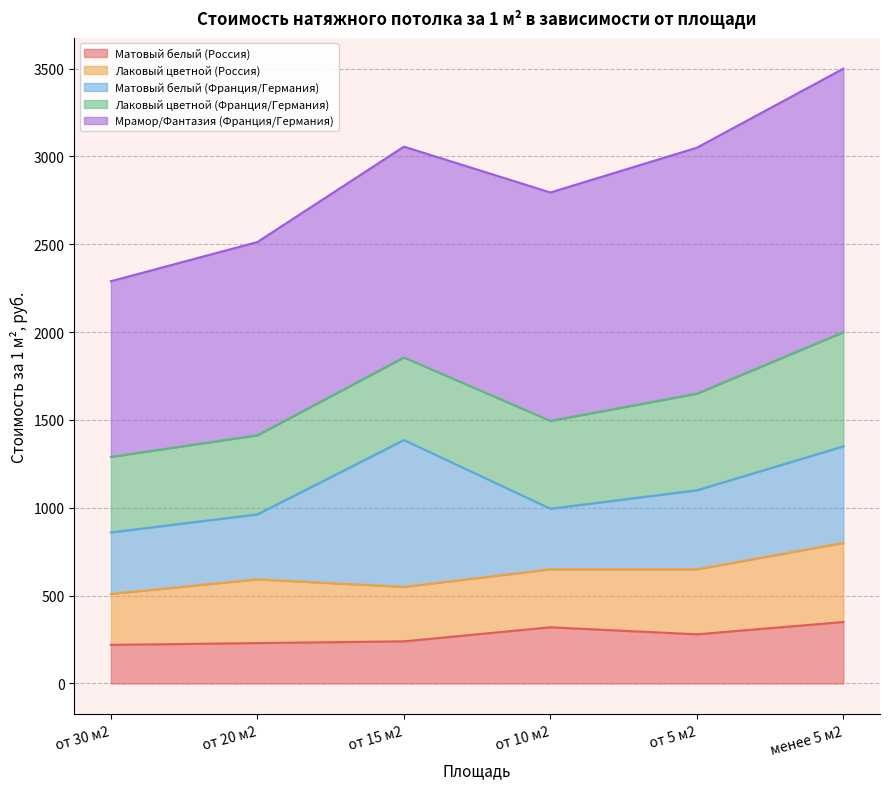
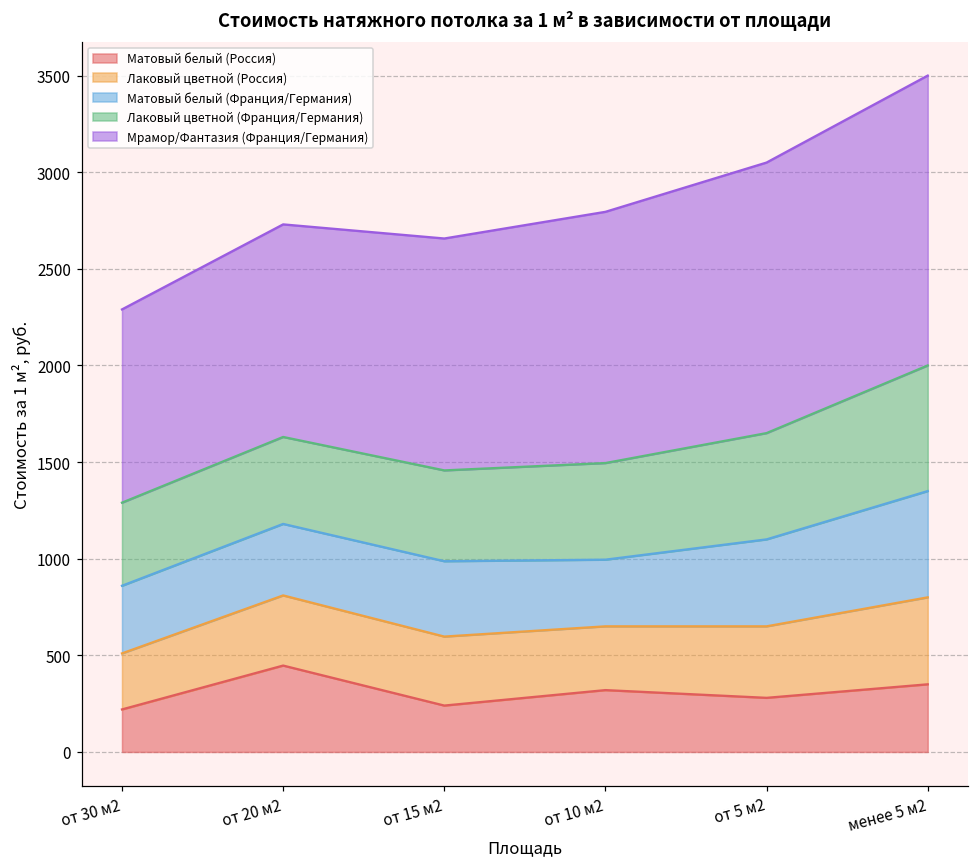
  {
    "Матовый белый (Россия)": {
      "от 30 м2": 220,
-     "от 20 м2": 230,
+     "от 20 м2": 450,
      "от 15 м2": 240,
      "от 10 м2": 320,
      "от 5 м2": 280,
      "менее 5 м2": 350
    },
    "Лаковый цветной (Россия)": {
      "от 30 м2": 290,
      "от 20 м2": 360,
-     "от 15 м2": 310,
+     "от 15 м2": 360,
      "от 10 м2": 330,
      "от 5 м2": 370,
      "менее 5 м2": 450
    },
    "Матовый белый (Франция/Германия)": {
      "от 30 м2": 350,
      "от 20 м2": 370,
-     "от 15 м2": 840,
+     "от 15 м2": 390,
      "от 10 м2": 350,
      "от 5 м2": 450,
      "менее 5 м2": 550
    },
    "Лаковый цветной (Франция/Германия)": {
      "от 30 м2": 430,
      "от 20 м2": 450,
      "от 15 м2": 470,
      "от 10 м2": 500,
      "от 5 м2": 550,
      "менее 5 м2": 650
    },
    "Мрамор/Фантазия (Франция/Германия)": {
      "от 30 м2": 1000,
      "от 20 м2": 1100,
      "от 15 м2": 1200,
      "от 10 м2": 1300,
      "от 5 м2": 1400,
      "менее 5 м2": 1500
    }
  }
